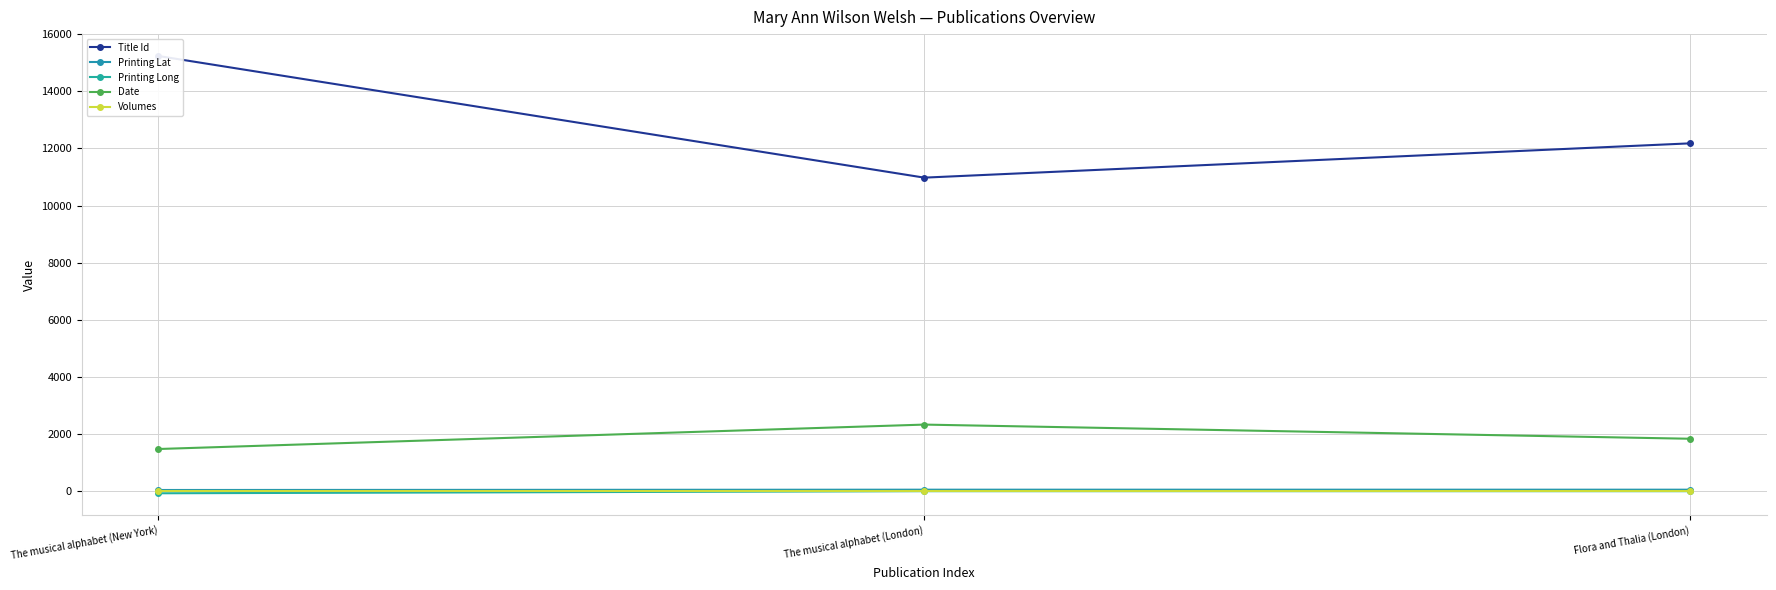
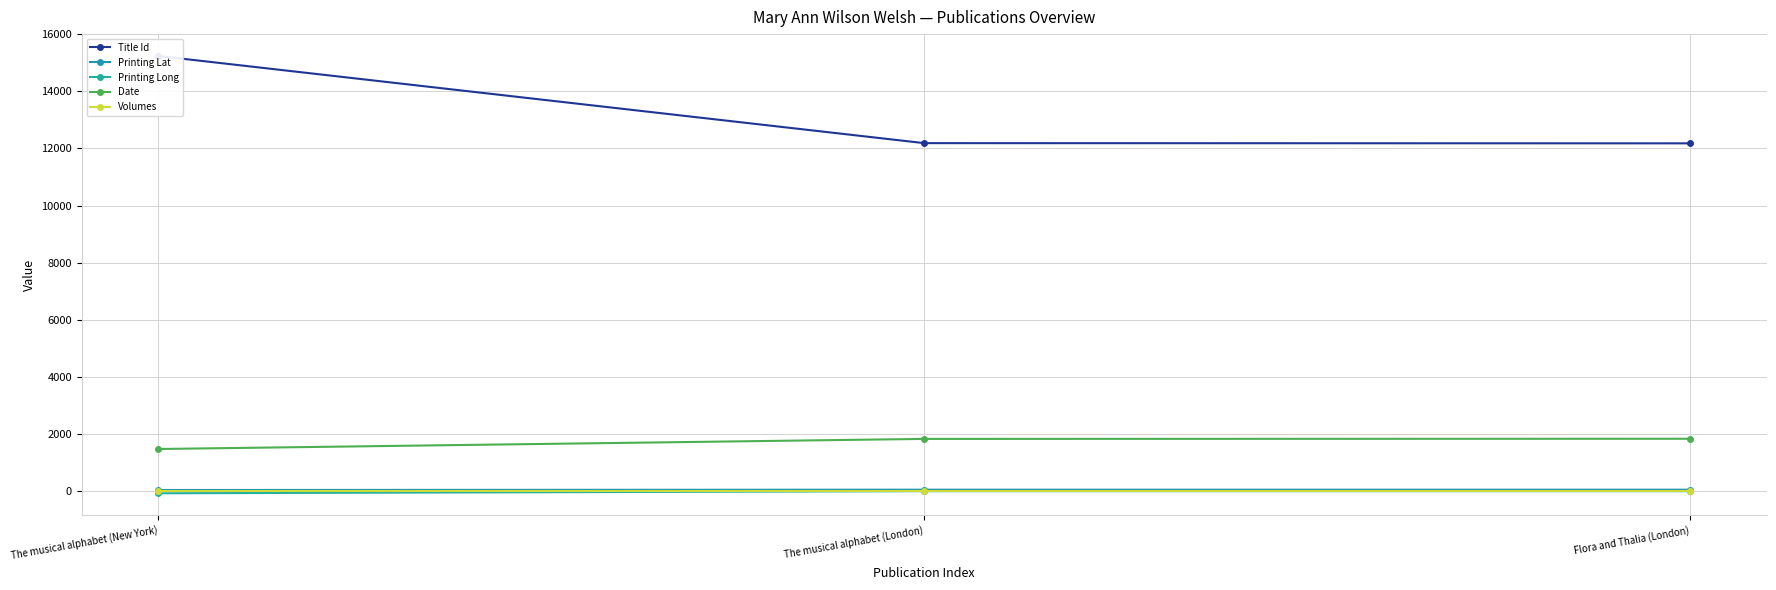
  {
    "Title Id": {
-     "The musical alphabet (London)": 11000,
+     "The musical alphabet (London)": 12200,
      "Flora and Thalia (London)": 12200
    },
    "Date": {
      "The musical alphabet (New York)": 1500,
-     "The musical alphabet (London)": 2300,
+     "The musical alphabet (London)": 1800,
      "Flora and Thalia (London)": 1800
    }
  }
